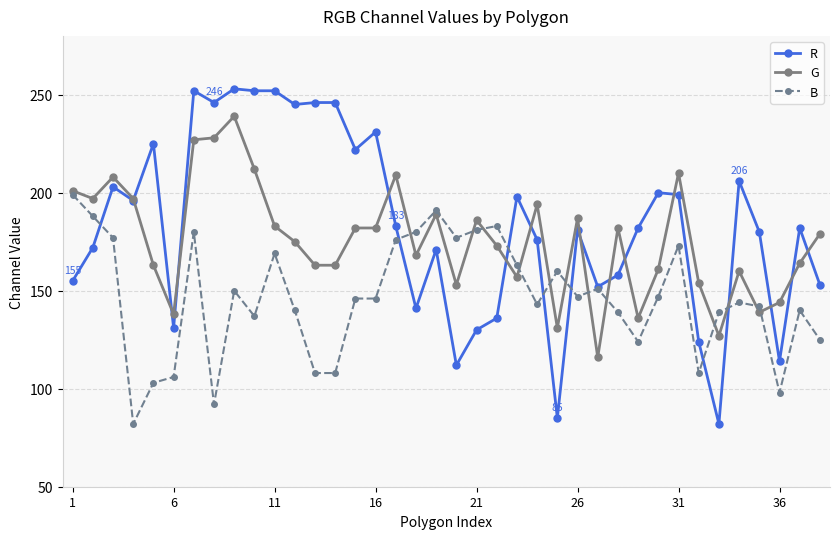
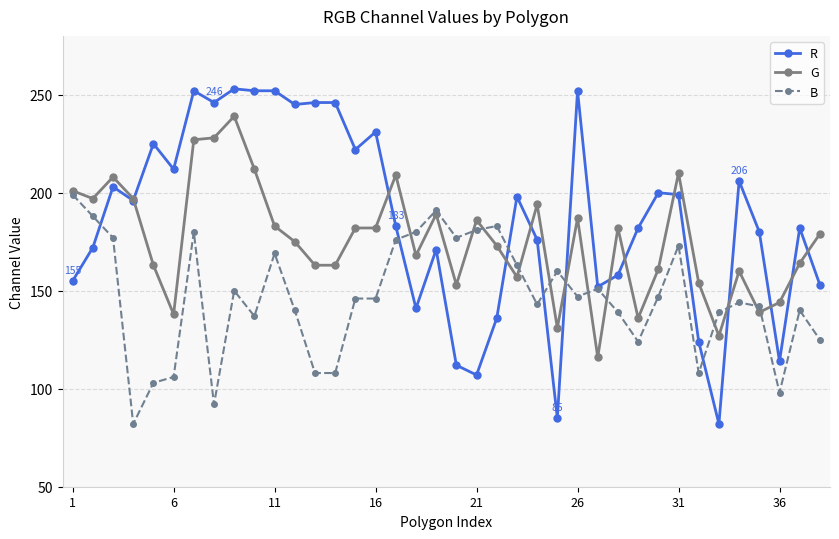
  {
    "R": {
-     "6": 131,
+     "6": 212,
      "11": 252,
      "16": 231,
-     "21": 130,
-     "26": 181,
+     "21": 107,
+     "26": 252,
      "31": 199,
      "36": 114
    }
  }
